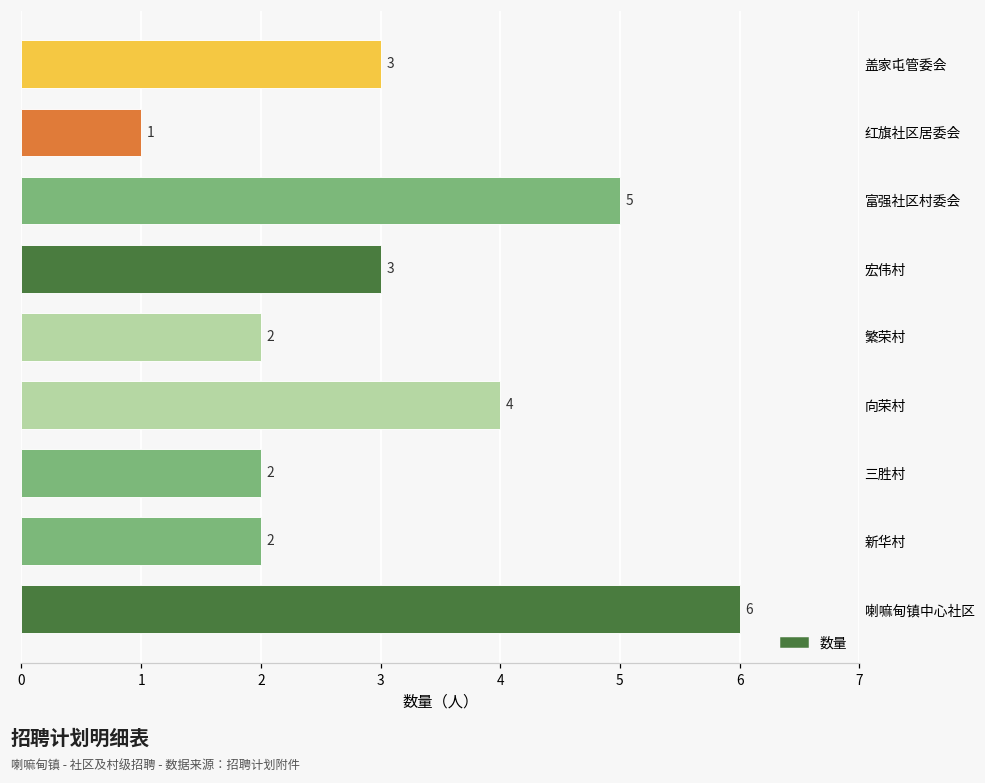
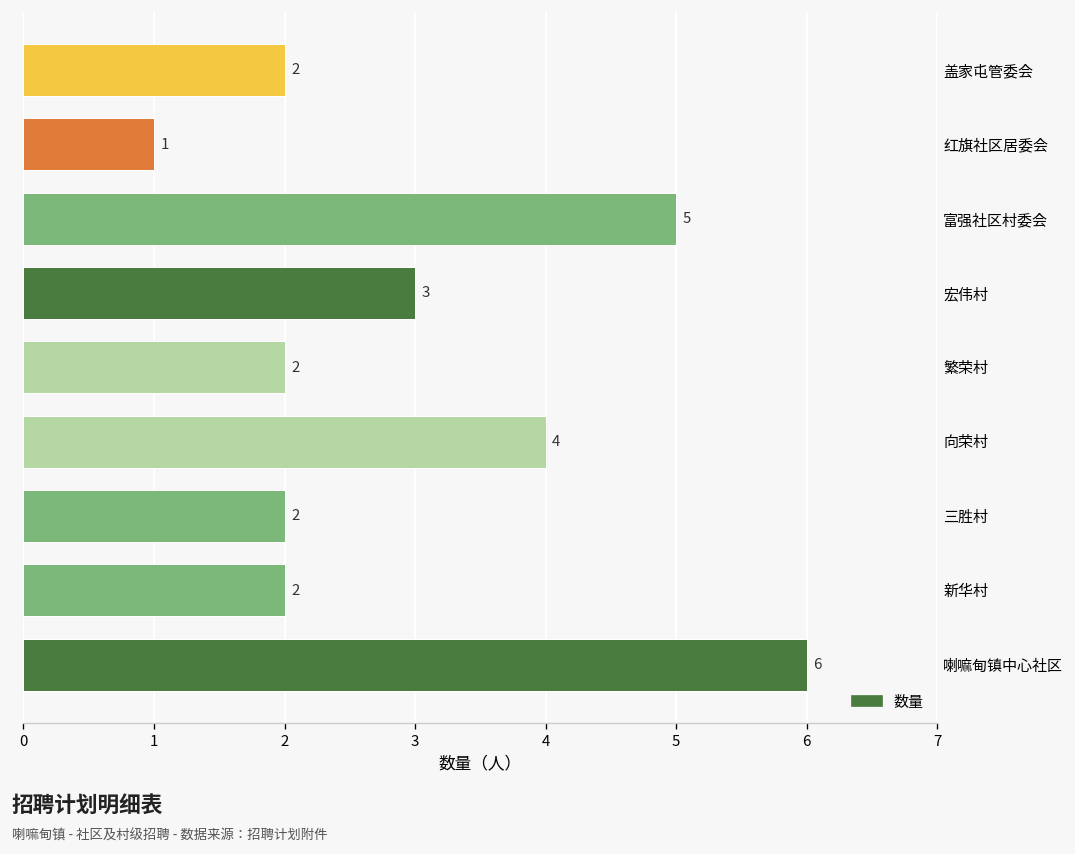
  {
-   "盖家屯管委会": 3,
+   "盖家屯管委会": 2,
    "红旗社区居委会": 1,
    "富强社区村委会": 5,
    "宏伟村": 3,
    "繁荣村": 2,
    "向荣村": 4,
    "三胜村": 2,
    "新华村": 2,
    "喇嘛甸镇中心社区": 6
  }
